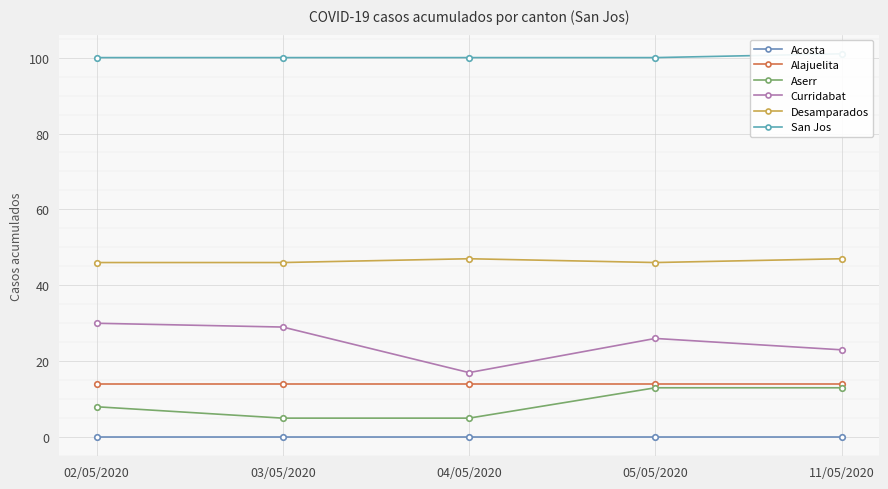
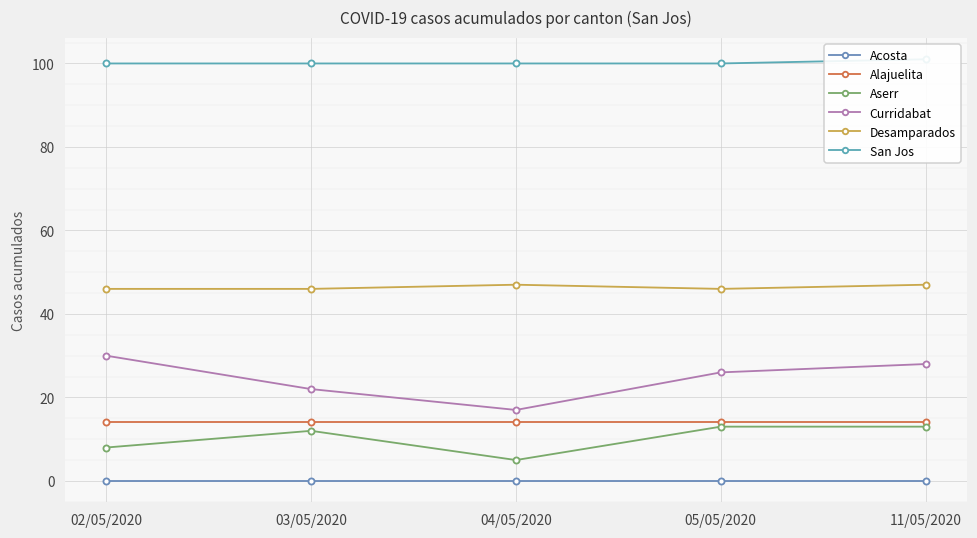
  {
    "Aserr": {
      "02/05/2020": 8,
-     "03/05/2020": 5,
+     "03/05/2020": 12,
      "04/05/2020": 5,
      "05/05/2020": 13,
      "11/05/2020": 13
    },
    "Curridabat": {
      "02/05/2020": 30,
-     "03/05/2020": 29,
+     "03/05/2020": 22,
      "04/05/2020": 17,
      "05/05/2020": 26,
-     "11/05/2020": 23
+     "11/05/2020": 28
    }
  }
